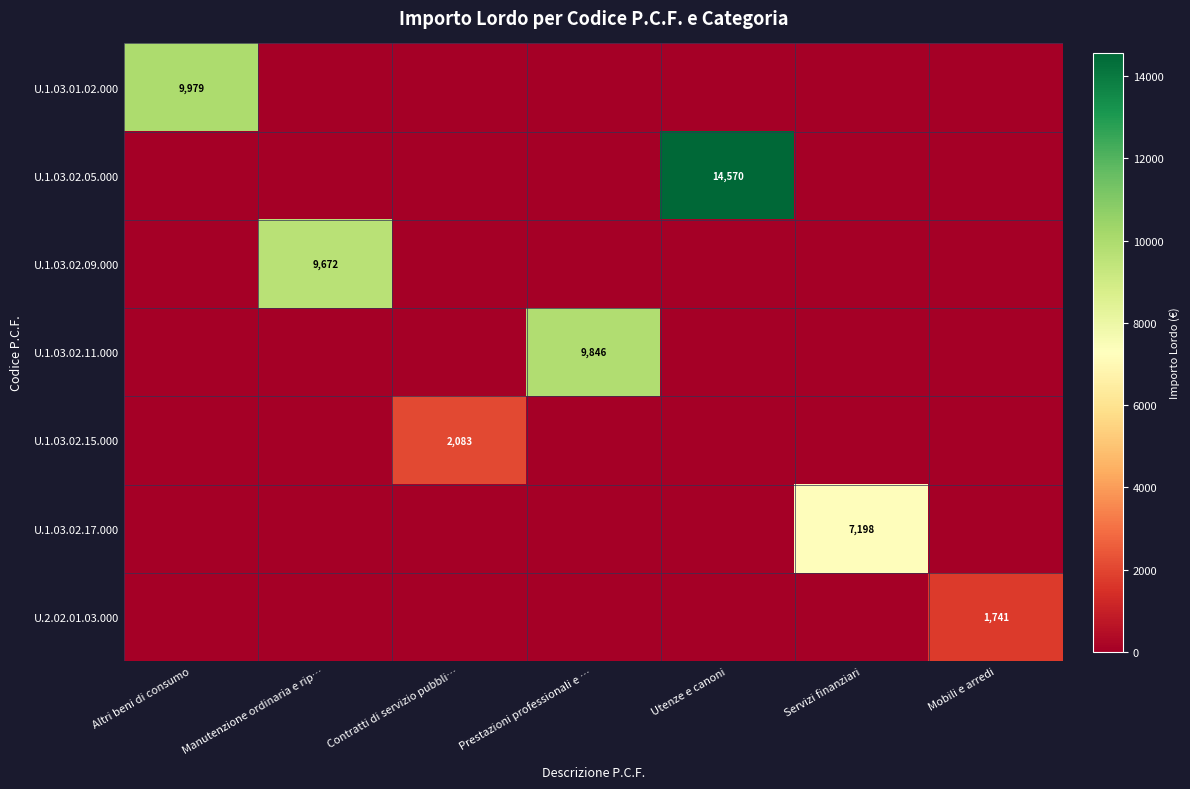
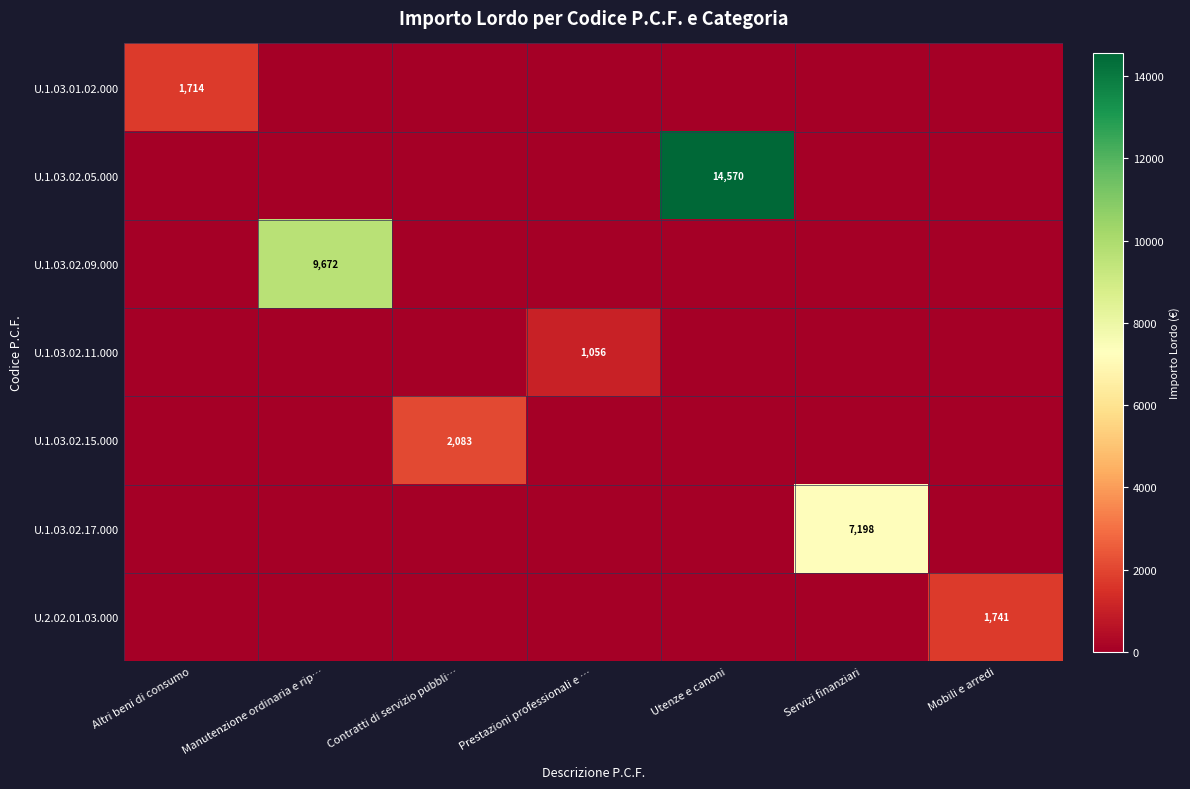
  {
    "U.1.03.01.02.000": {
-     "Altri beni di consumo": "9,979"
+     "Altri beni di consumo": "1,714"
    },
    "U.1.03.02.05.000": {
      "Utenze e canoni": "14,570"
    },
    "U.1.03.02.09.000": {
      "Manutenzione ordinaria e rip…": "9,672"
    },
    "U.1.03.02.11.000": {
-     "Prestazioni professionali e …": "9,846"
+     "Prestazioni professionali e …": "1,056"
    },
    "U.1.03.02.15.000": {
      "Contratti di servizio pubbli…": "2,083"
    },
    "U.1.03.02.17.000": {
      "Servizi finanziari": "7,198"
    },
    "U.2.02.01.03.000": {
      "Mobili e arredi": "1,741"
    }
  }
